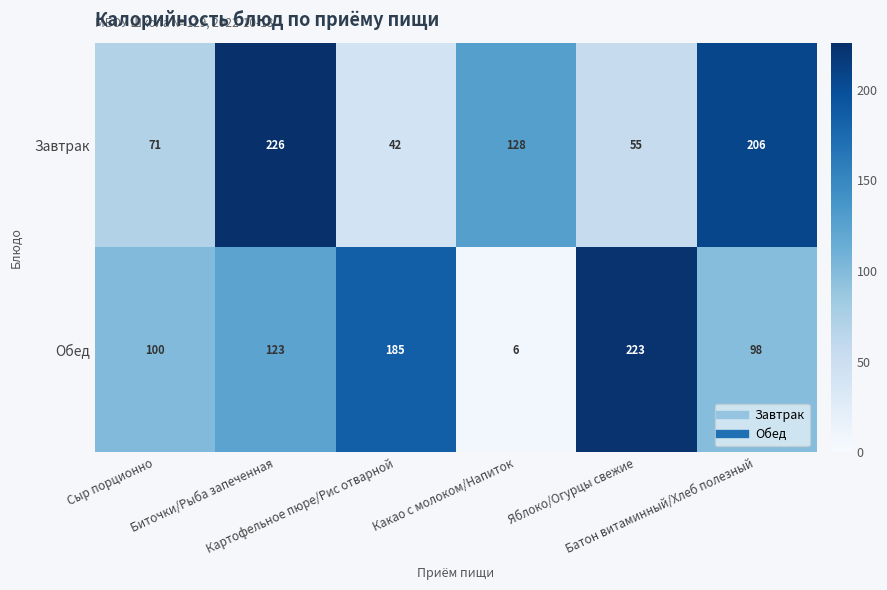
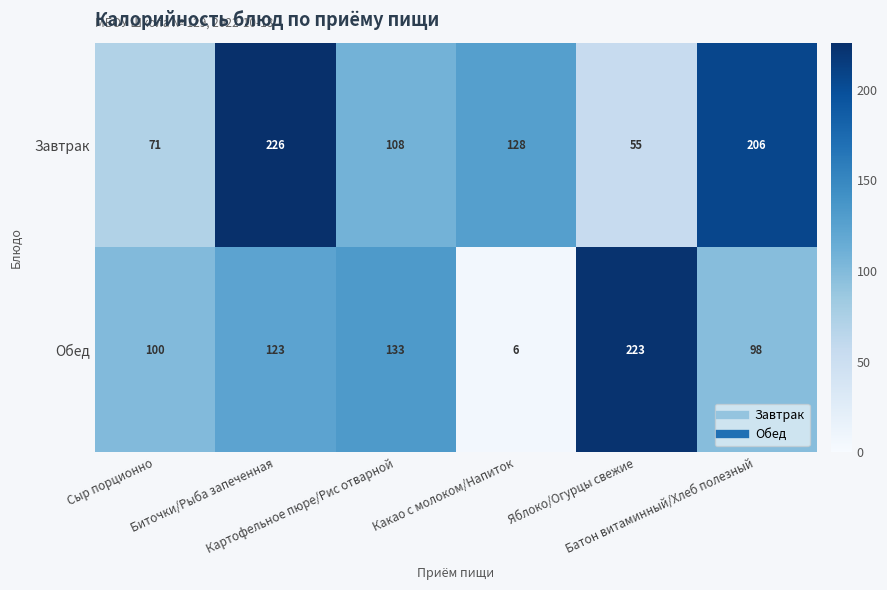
  {
    "Завтрак": {
      "Сыр порционно": 71,
      "Биточки/Рыба запеченная": 226,
-     "Картофельное пюре/Рис отварной": 42,
+     "Картофельное пюре/Рис отварной": 108,
      "Какао с молоком/Напиток": 128,
      "Яблоко/Огурцы свежие": 55,
      "Батон витаминный/Хлеб полезный": 206
    },
    "Обед": {
      "Сыр порционно": 100,
      "Биточки/Рыба запеченная": 123,
-     "Картофельное пюре/Рис отварной": 185,
+     "Картофельное пюре/Рис отварной": 133,
      "Какао с молоком/Напиток": 6,
      "Яблоко/Огурцы свежие": 223,
      "Батон витаминный/Хлеб полезный": 98
    }
  }
